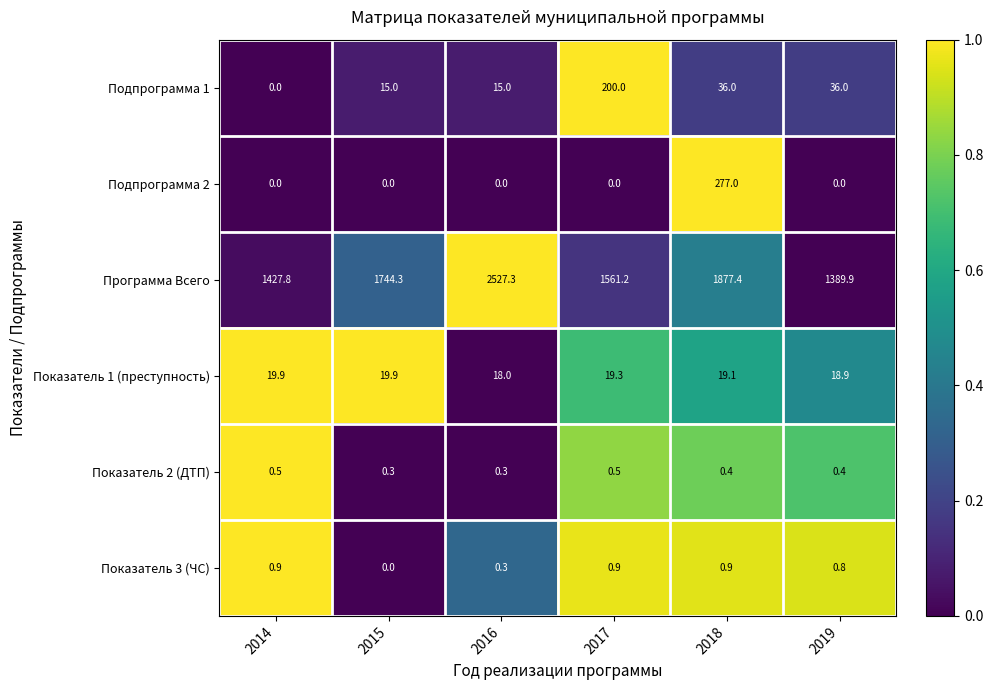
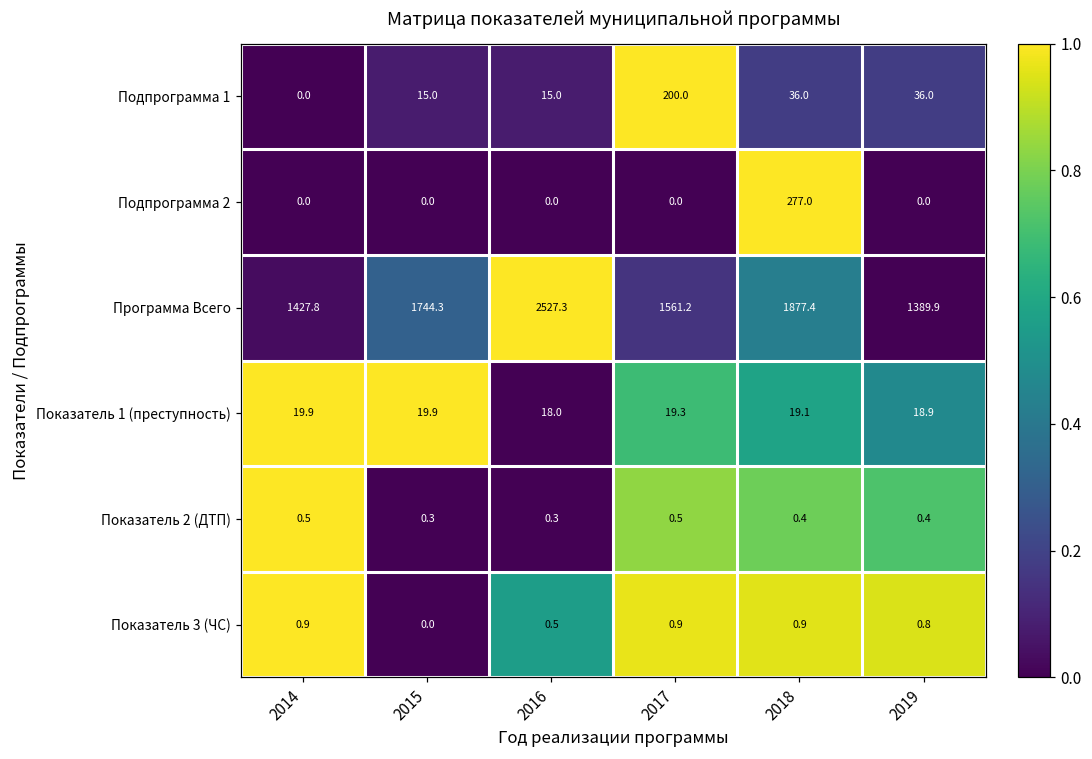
  {
    "Подпрограмма 1": {
      "2014": 0.0,
      "2015": 15.0,
      "2016": 15.0,
      "2017": 200.0,
      "2018": 36.0,
      "2019": 36.0
    },
    "Подпрограмма 2": {
      "2014": 0.0,
      "2015": 0.0,
      "2016": 0.0,
      "2017": 0.0,
      "2018": 277.0,
      "2019": 0.0
    },
    "Программа Всего": {
      "2014": 1427.8,
      "2015": 1744.3,
      "2016": 2527.3,
      "2017": 1561.2,
      "2018": 1877.4,
      "2019": 1389.9
    },
    "Показатель 1 (преступность)": {
      "2014": 19.9,
      "2015": 19.9,
      "2016": 18.0,
      "2017": 19.3,
      "2018": 19.1,
      "2019": 18.9
    },
    "Показатель 2 (ДТП)": {
      "2014": 0.5,
      "2015": 0.3,
      "2016": 0.3,
      "2017": 0.5,
      "2018": 0.4,
      "2019": 0.4
    },
    "Показатель 3 (ЧС)": {
      "2014": 0.9,
      "2015": 0.0,
-     "2016": 0.3,
+     "2016": 0.5,
      "2017": 0.9,
      "2018": 0.9,
      "2019": 0.8
    }
  }
